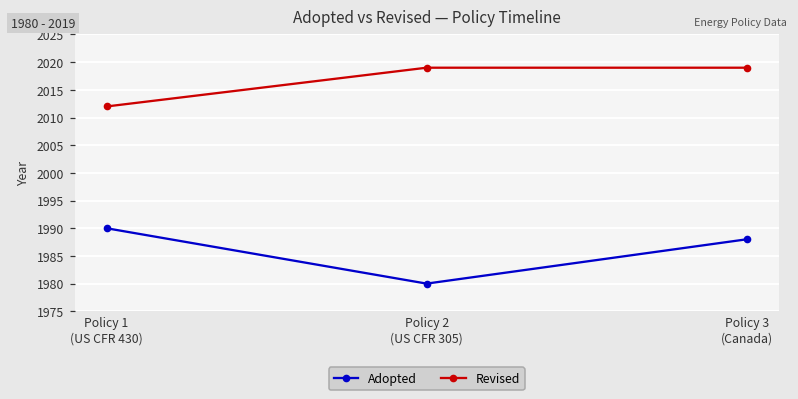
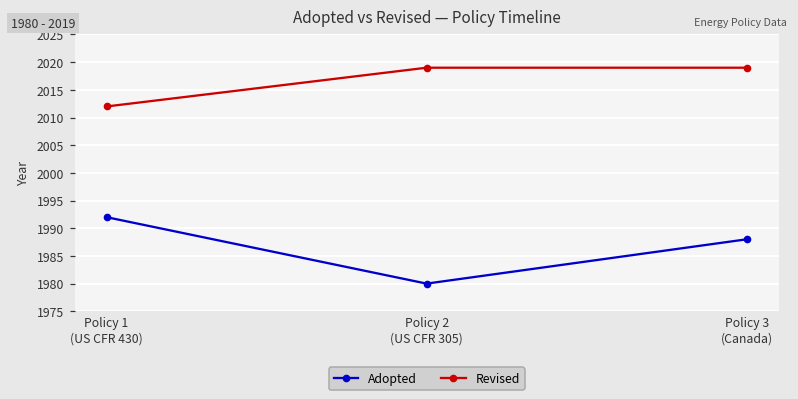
  {
    "Adopted": {
-     "Policy 1 (US CFR 430)": 1990,
+     "Policy 1 (US CFR 430)": 1992,
      "Policy 2 (US CFR 305)": 1980,
      "Policy 3 (Canada)": 1988
    },
    "Revised": {
      "Policy 1 (US CFR 430)": 2012,
      "Policy 2 (US CFR 305)": 2019,
      "Policy 3 (Canada)": 2019
    }
  }
